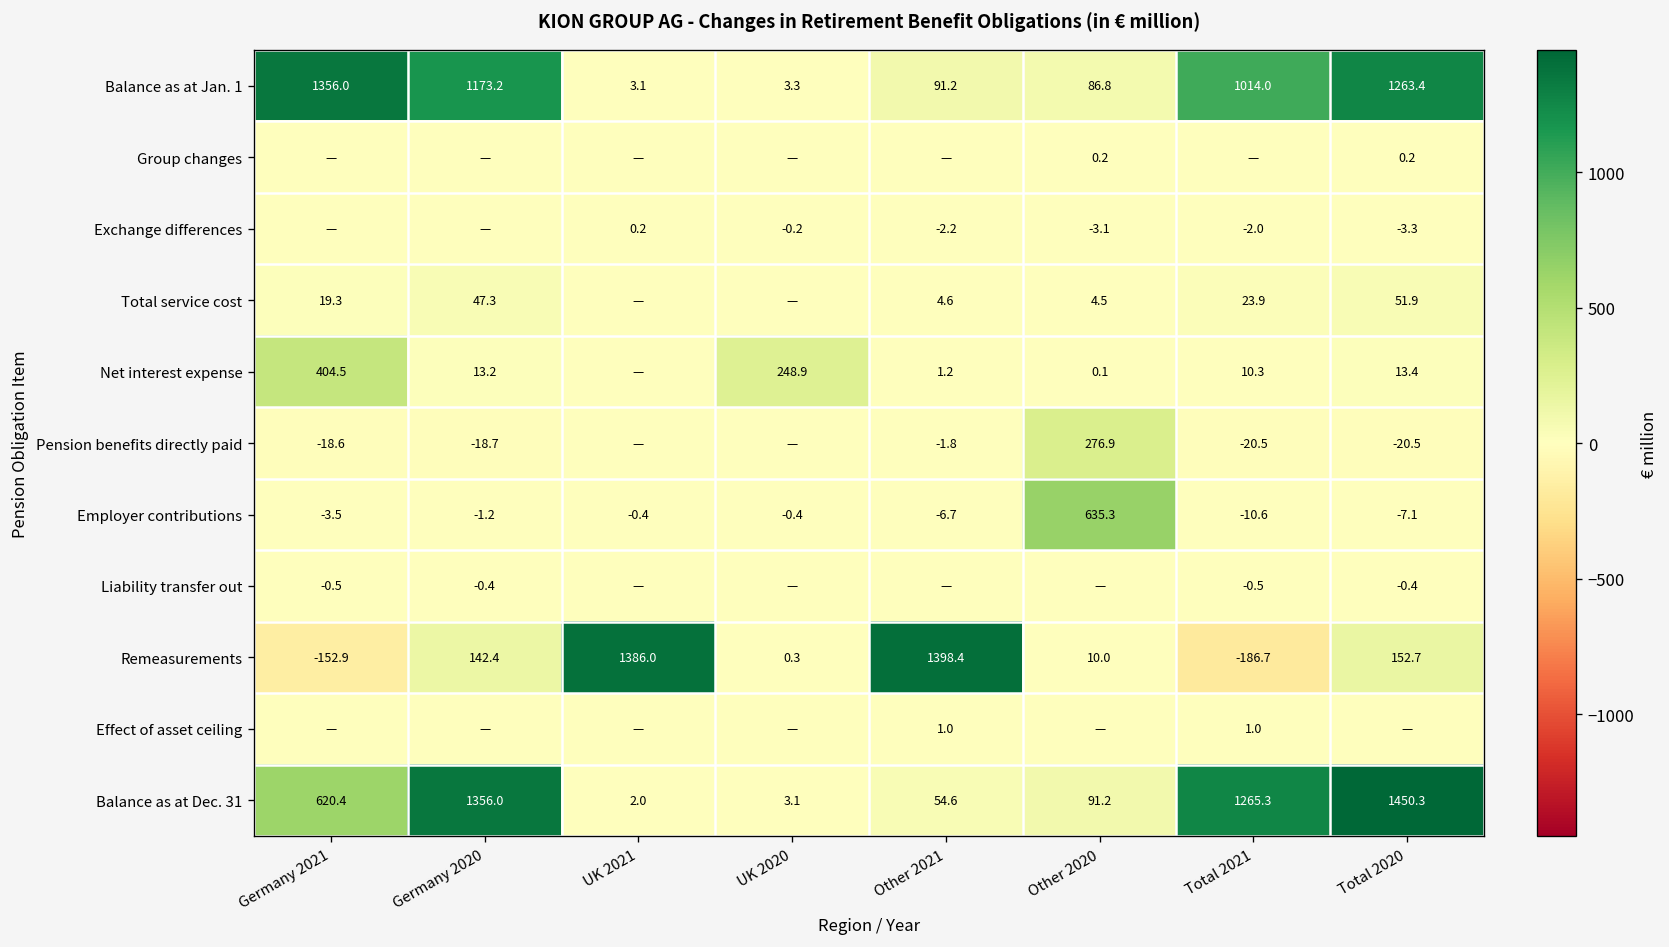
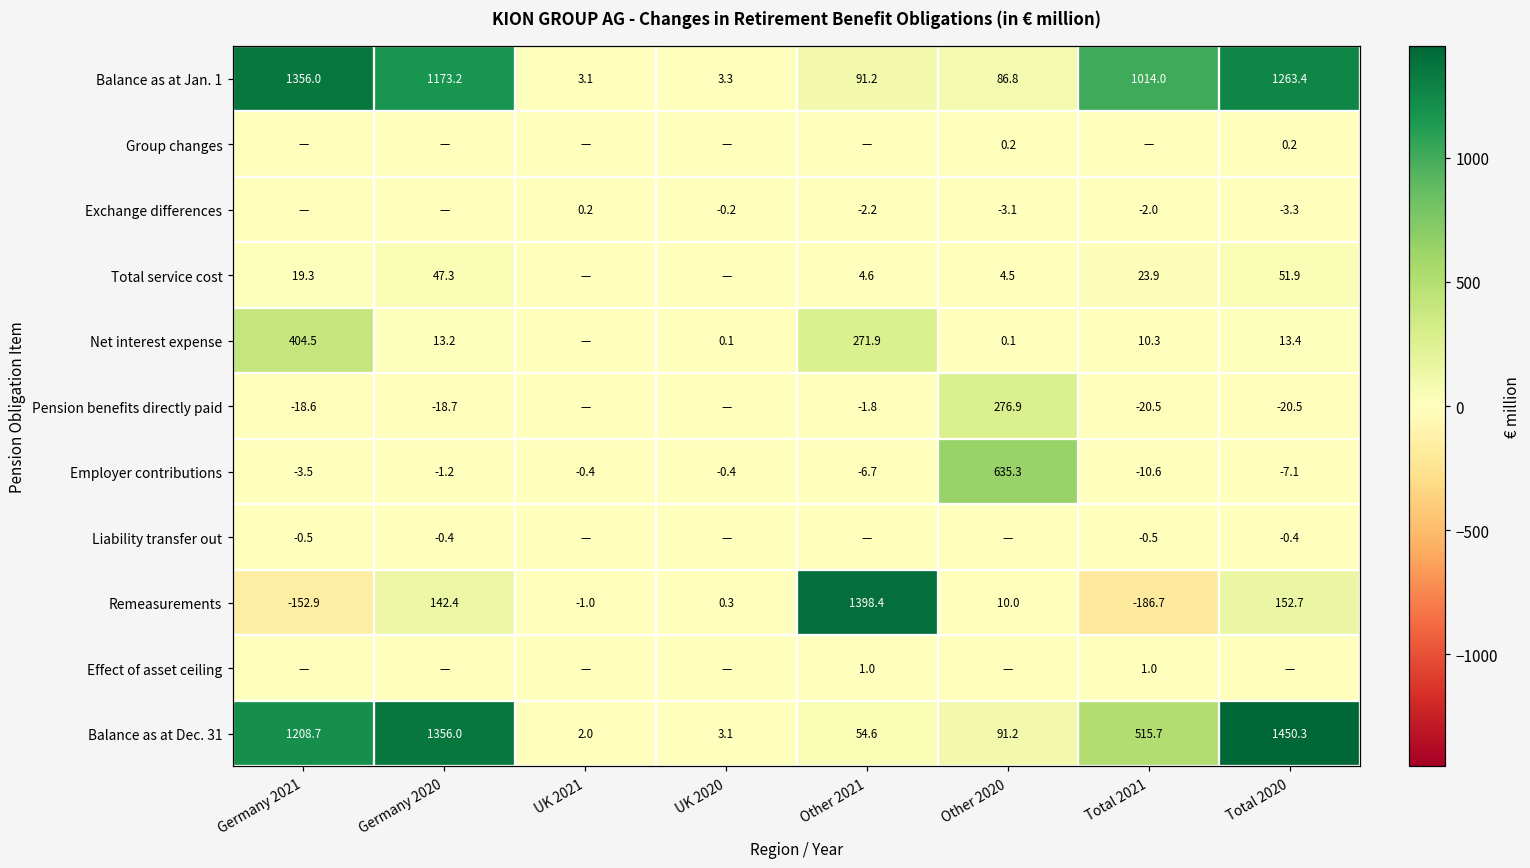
  {
    "Balance as at Jan. 1": {
      "Germany 2021": 1356.0,
      "Germany 2020": 1173.2,
      "UK 2021": 3.1,
      "UK 2020": 3.3,
      "Other 2021": 91.2,
      "Other 2020": 86.8,
      "Total 2021": 1014.0,
      "Total 2020": 1263.4
    },
    "Group changes": {
      "Other 2020": 0.2,
      "Total 2020": 0.2
    },
    "Exchange differences": {
      "UK 2021": 0.2,
      "UK 2020": -0.2,
      "Other 2021": -2.2,
      "Other 2020": -3.1,
      "Total 2021": -2.0,
      "Total 2020": -3.3
    },
    "Total service cost": {
      "Germany 2021": 19.3,
      "Germany 2020": 47.3,
      "Other 2021": 4.6,
      "Other 2020": 4.5,
      "Total 2021": 23.9,
      "Total 2020": 51.9
    },
    "Net interest expense": {
      "Germany 2021": 404.5,
      "Germany 2020": 13.2,
-     "UK 2020": 248.9,
-     "Other 2021": 1.2,
+     "UK 2020": 0.1,
+     "Other 2021": 271.9,
      "Other 2020": 0.1,
      "Total 2021": 10.3,
      "Total 2020": 13.4
    },
    "Pension benefits directly paid": {
      "Germany 2021": -18.6,
      "Germany 2020": -18.7,
      "Other 2021": -1.8,
      "Other 2020": 276.9,
      "Total 2021": -20.5,
      "Total 2020": -20.5
    },
    "Employer contributions": {
      "Germany 2021": -3.5,
      "Germany 2020": -1.2,
      "UK 2021": -0.4,
      "UK 2020": -0.4,
      "Other 2021": -6.7,
      "Other 2020": 635.3,
      "Total 2021": -10.6,
      "Total 2020": -7.1
    },
    "Liability transfer out": {
      "Germany 2021": -0.5,
      "Germany 2020": -0.4,
      "Total 2021": -0.5,
      "Total 2020": -0.4
    },
    "Remeasurements": {
      "Germany 2021": -152.9,
      "Germany 2020": 142.4,
-     "UK 2021": 1386.0,
+     "UK 2021": -1.0,
      "UK 2020": 0.3,
      "Other 2021": 1398.4,
      "Other 2020": 10.0,
      "Total 2021": -186.7,
      "Total 2020": 152.7
    },
    "Effect of asset ceiling": {
      "Other 2021": 1.0,
      "Total 2021": 1.0
    },
    "Balance as at Dec. 31": {
-     "Germany 2021": 620.4,
+     "Germany 2021": 1208.7,
      "Germany 2020": 1356.0,
      "UK 2021": 2.0,
      "UK 2020": 3.1,
      "Other 2021": 54.6,
      "Other 2020": 91.2,
-     "Total 2021": 1265.3,
+     "Total 2021": 515.7,
      "Total 2020": 1450.3
    }
  }
